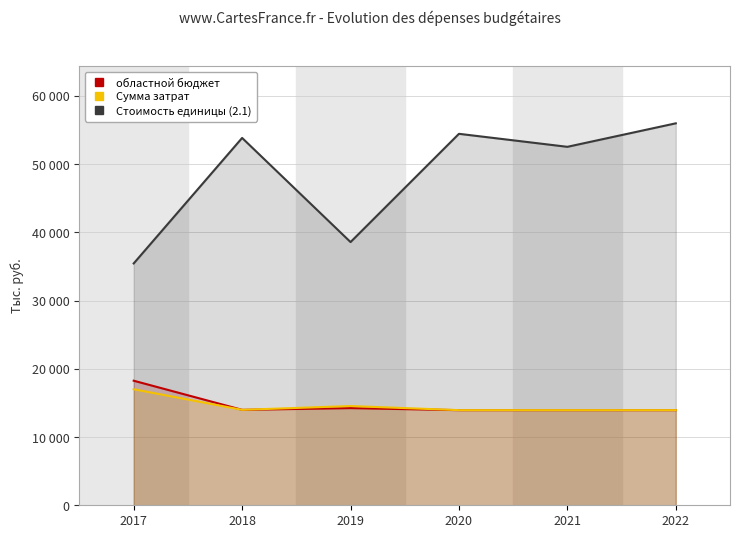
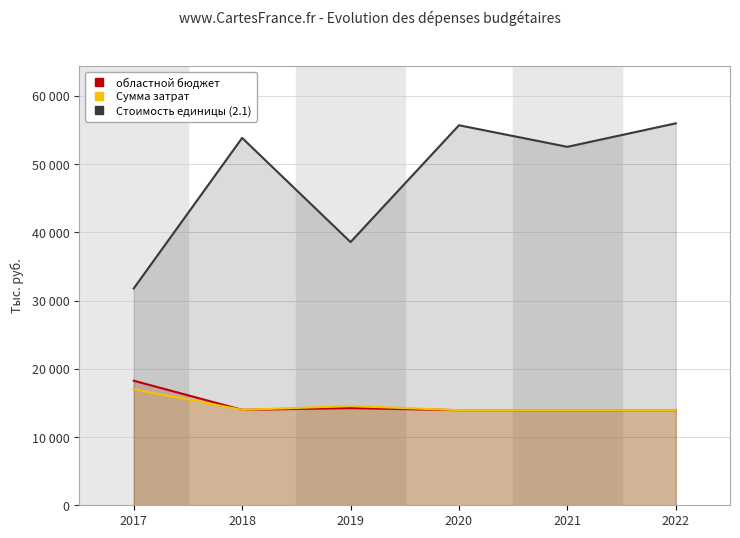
  {
    "областной бюджет": {
      "2017": 18000
    },
    "Сумма затрат": {
      "2017": 17000
    },
    "Стоимость единицы (2.1)": {
-     "2017": 35000,
+     "2017": 32000,
      "2018": 54000,
      "2019": 39000,
-     "2020": 54000,
+     "2020": 56000,
      "2021": 53000,
      "2022": 56000
    }
  }
